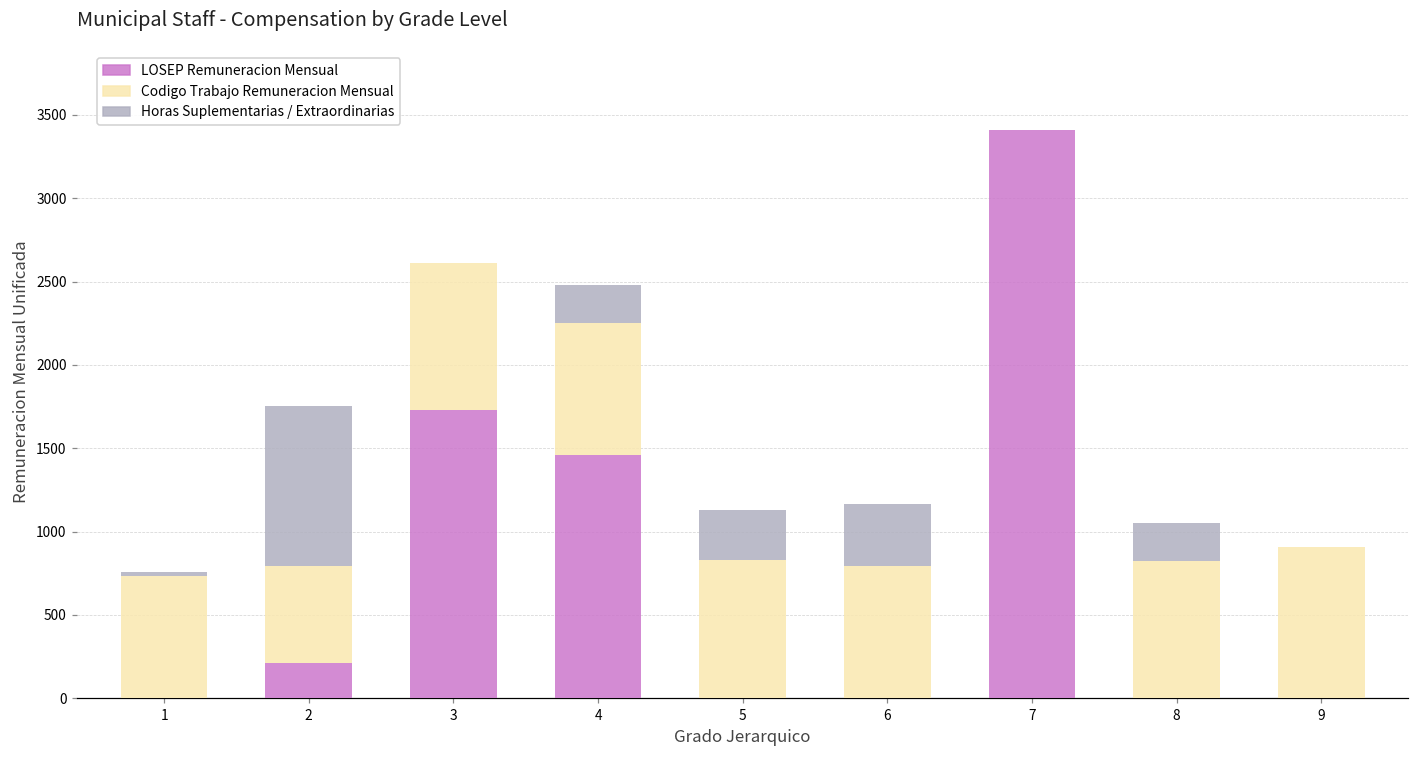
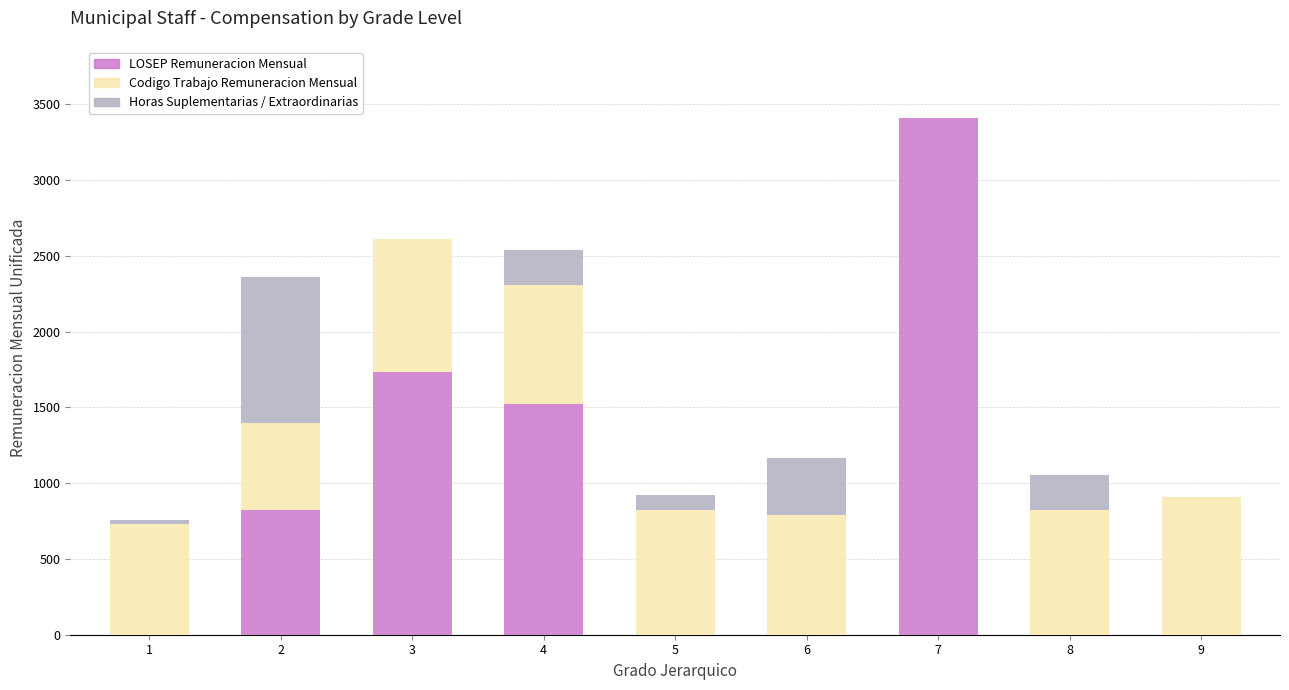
  {
    "LOSEP Remuneracion Mensual": {
      "1": 0,
-     "2": 210,
+     "2": 820,
      "3": 1730,
-     "4": 1460,
+     "4": 1520,
      "5": 0,
      "6": 0,
      "7": 3410,
      "8": 0,
      "9": 0
    },
    "Codigo Trabajo Remuneracion Mensual": {
      "1": 730,
      "2": 580,
      "3": 880,
      "4": 790,
      "5": 830,
      "6": 790,
      "7": 0,
      "8": 830,
      "9": 910
    },
    "Horas Suplementarias / Extraordinarias": {
      "1": 20,
      "2": 960,
      "3": 0,
      "4": 230,
-     "5": 300,
+     "5": 90,
      "6": 380,
      "7": 0,
      "8": 230,
      "9": 0
    }
  }
